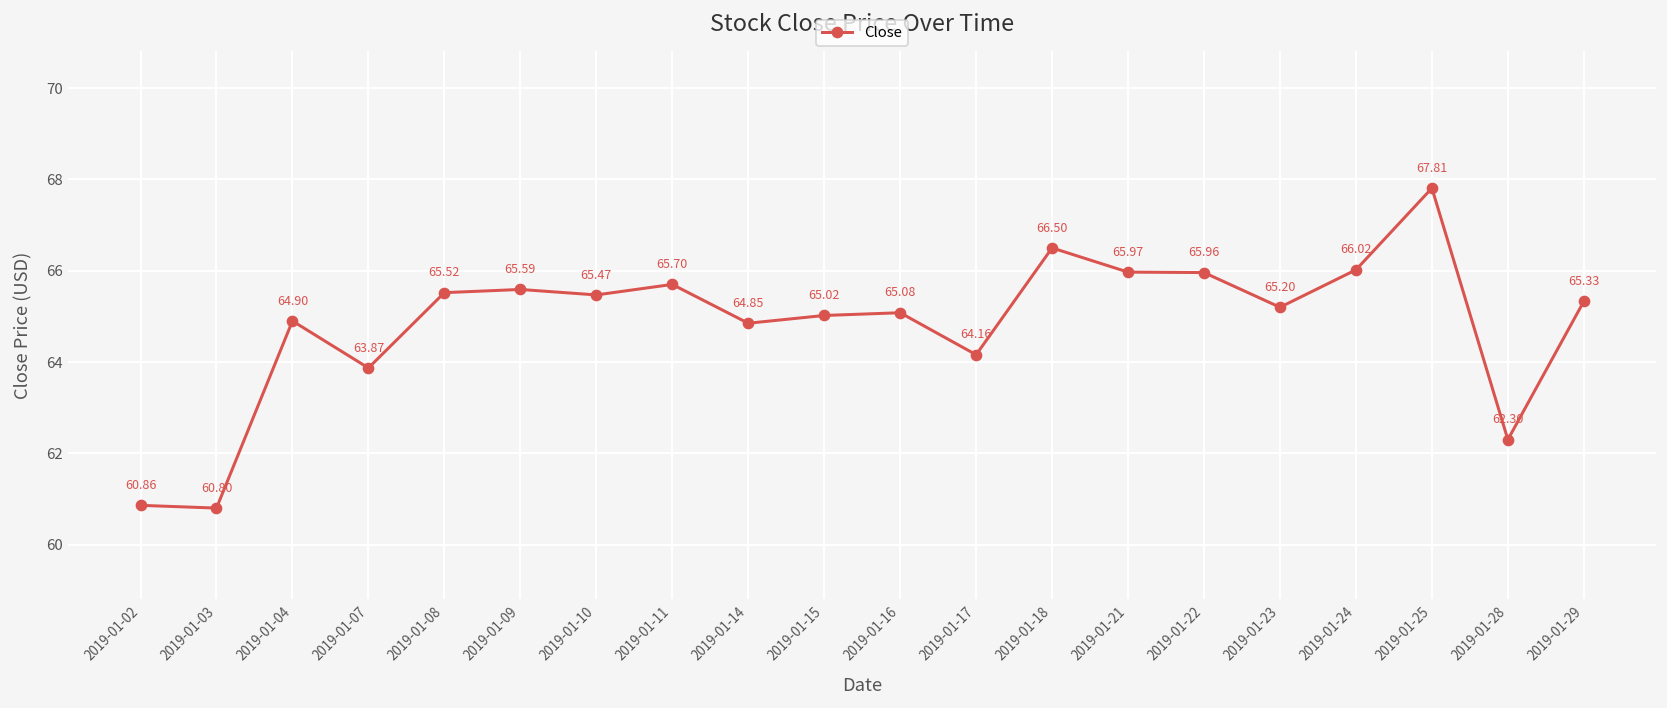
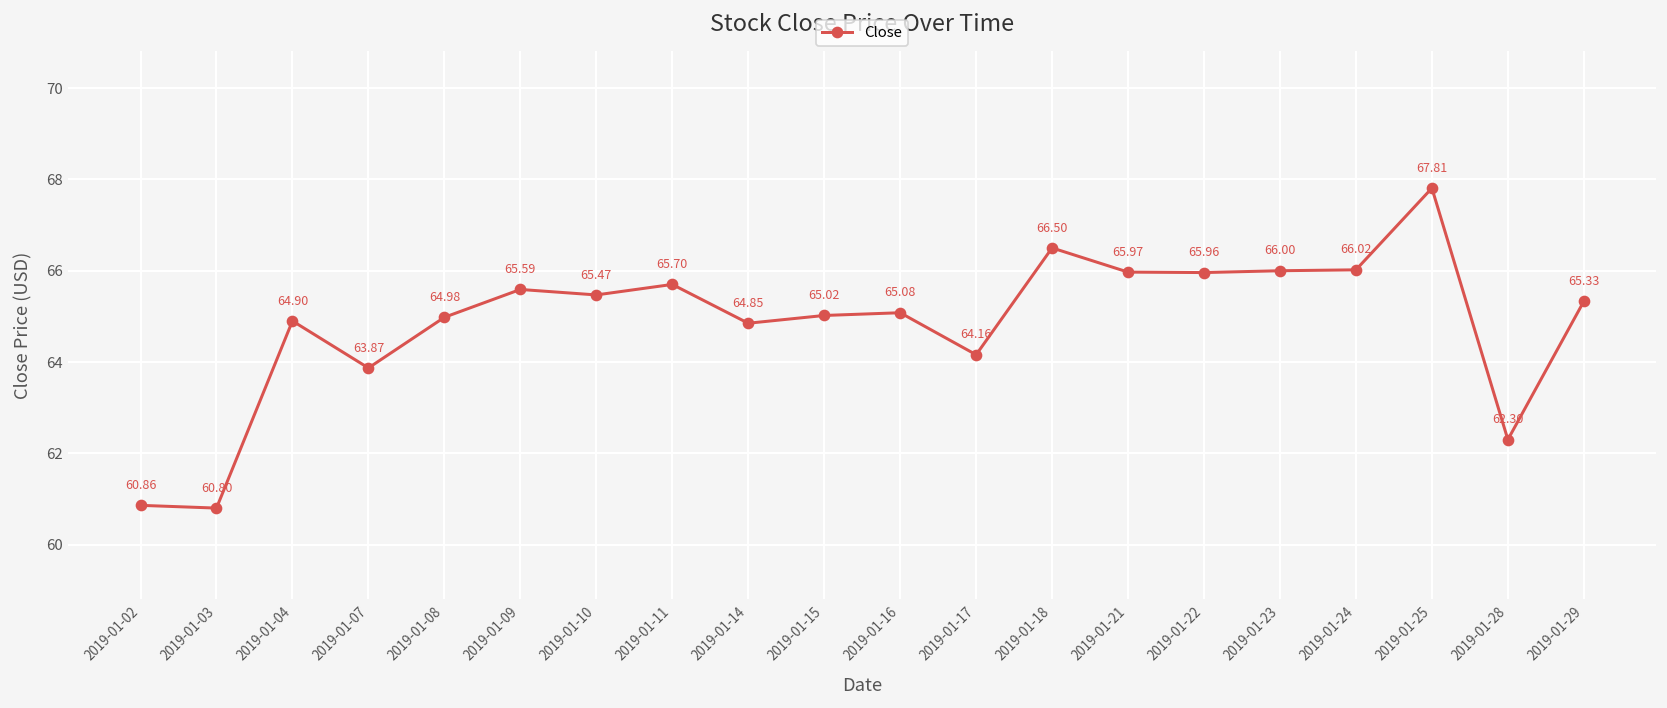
  {
    "2019-01-02": 60.86,
    "2019-01-03": 60.80,
    "2019-01-04": 64.90,
    "2019-01-07": 63.87,
-   "2019-01-08": 65.52,
+   "2019-01-08": 64.98,
    "2019-01-09": 65.59,
    "2019-01-10": 65.47,
    "2019-01-11": 65.70,
    "2019-01-14": 64.85,
    "2019-01-15": 65.02,
    "2019-01-16": 65.08,
    "2019-01-17": 64.16,
    "2019-01-18": 66.50,
    "2019-01-21": 65.97,
    "2019-01-22": 65.96,
-   "2019-01-23": 65.20,
+   "2019-01-23": 66.00,
    "2019-01-24": 66.02,
    "2019-01-25": 67.81,
    "2019-01-28": 62.30,
    "2019-01-29": 65.33
  }
